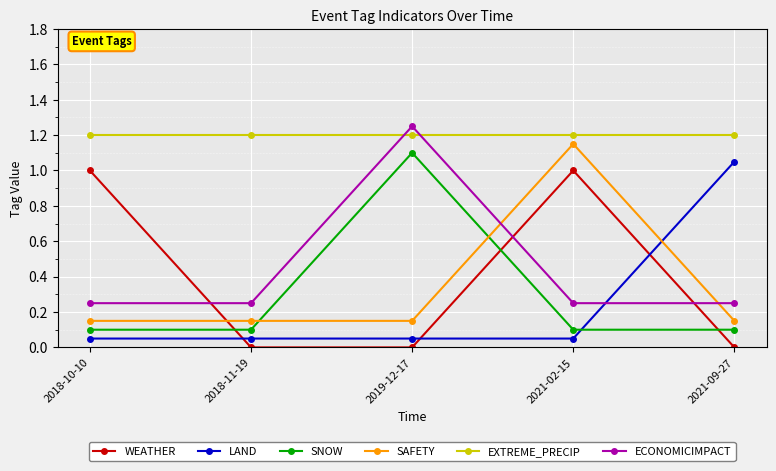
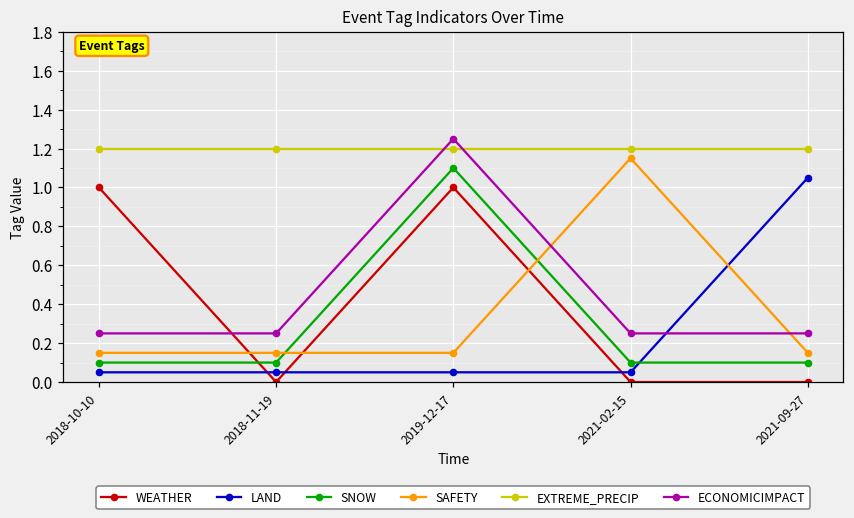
  {
    "WEATHER": {
      "2018-10-10": 1,
      "2018-11-19": 0,
-     "2019-12-17": 0,
-     "2021-02-15": 1,
+     "2019-12-17": 1,
+     "2021-02-15": 0,
      "2021-09-27": 0
    },
    "LAND": {
      "2018-10-10": 0.05,
      "2018-11-19": 0.05,
      "2019-12-17": 0.05,
      "2021-02-15": 0.05,
      "2021-09-27": 1.05
    },
    "SNOW": {
      "2018-10-10": 0.10,
      "2018-11-19": 0.10,
      "2019-12-17": 1.10,
      "2021-02-15": 0.10,
      "2021-09-27": 0.10
    },
    "SAFETY": {
      "2018-10-10": 0.15,
      "2018-11-19": 0.15,
      "2019-12-17": 0.15,
      "2021-02-15": 1.15,
      "2021-09-27": 0.15
    },
    "EXTREME_PRECIP": {
      "2018-10-10": 1.20,
      "2018-11-19": 1.20,
      "2019-12-17": 1.20,
      "2021-02-15": 1.20,
      "2021-09-27": 1.20
    },
    "ECONOMICIMPACT": {
      "2018-10-10": 0.25,
      "2018-11-19": 0.25,
      "2019-12-17": 1.25,
      "2021-02-15": 0.25,
      "2021-09-27": 0.25
    }
  }
